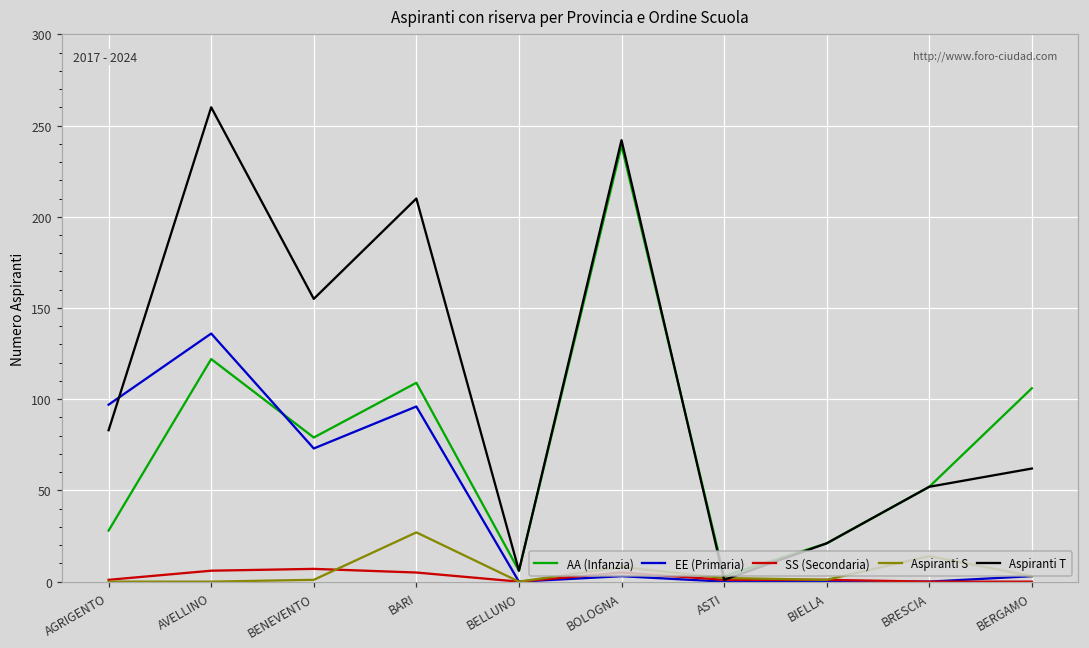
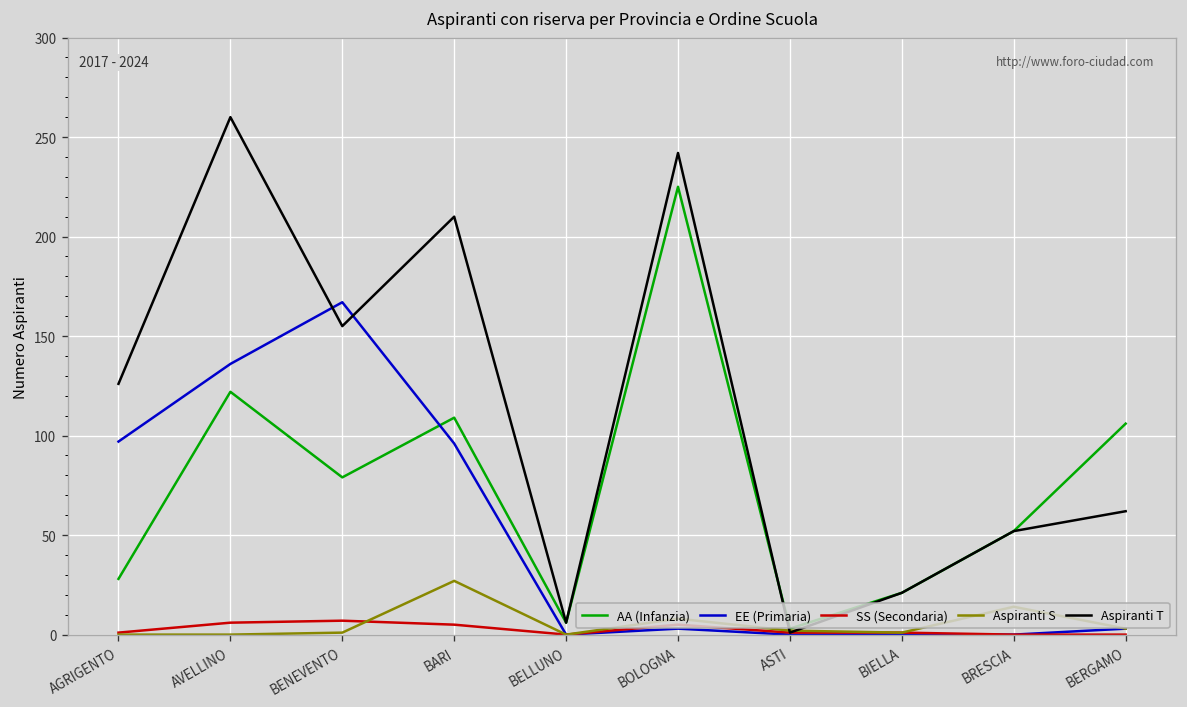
  {
    "AA (Infanzia)": {
      "AGRIGENTO": 28,
      "AVELLINO": 122,
      "BENEVENTO": 79,
      "BARI": 109,
-     "BOLOGNA": 239,
+     "BOLOGNA": 225,
      "BERGAMO": 106
    },
    "EE (Primaria)": {
      "AGRIGENTO": 97,
      "AVELLINO": 136,
-     "BENEVENTO": 73,
+     "BENEVENTO": 167,
      "BARI": 96,
      "BOLOGNA": 3
    },
    "SS (Secondaria)": {
      "AVELLINO": 6,
      "BENEVENTO": 7,
      "BARI": 5,
      "BERGAMO": 0
    },
    "Aspiranti S": {
      "AVELLINO": 0,
      "BENEVENTO": 1,
      "BARI": 27
    },
    "Aspiranti T": {
-     "AGRIGENTO": 83,
+     "AGRIGENTO": 126,
      "AVELLINO": 260,
      "BENEVENTO": 155,
      "BARI": 210,
      "BOLOGNA": 242,
      "BERGAMO": 62
    }
  }
